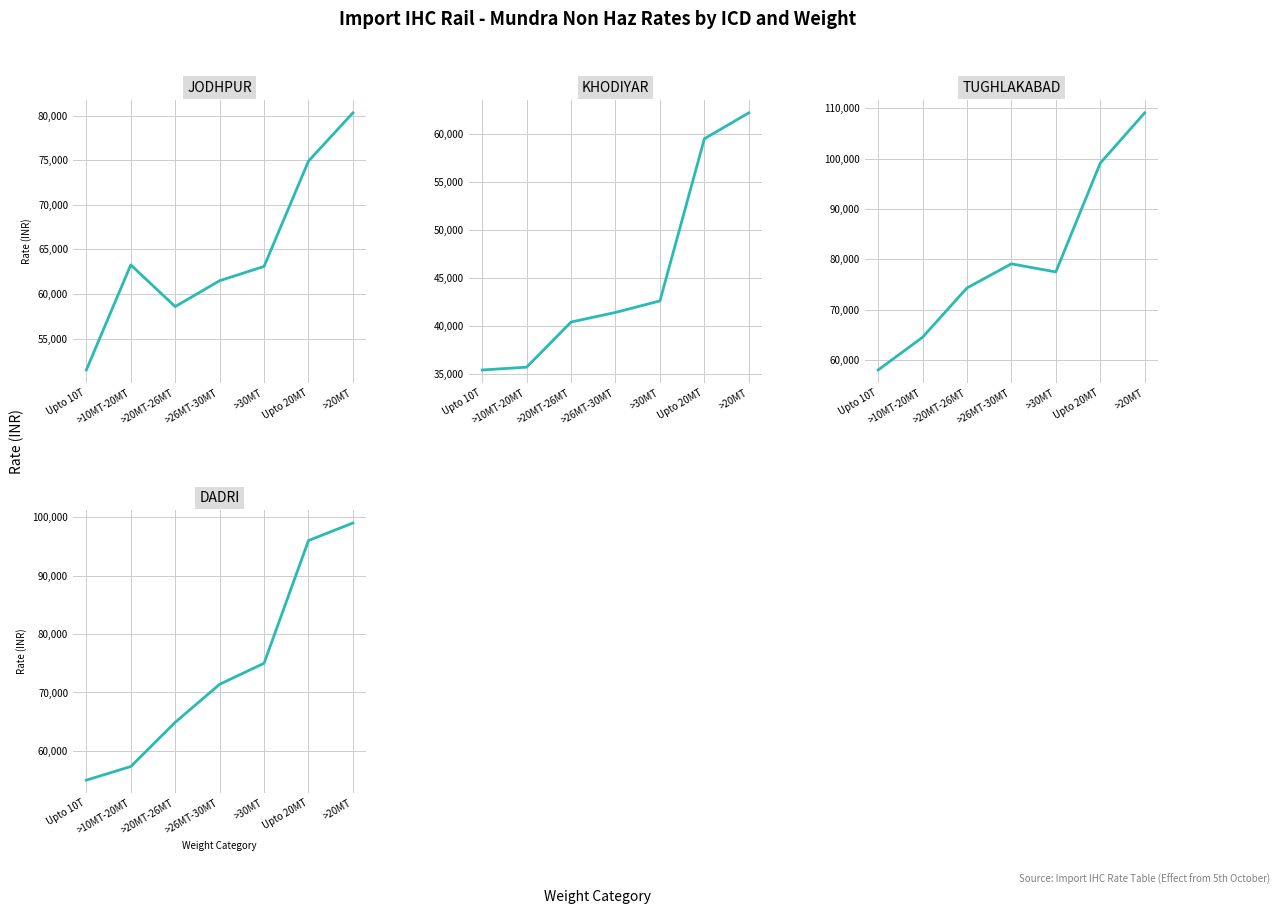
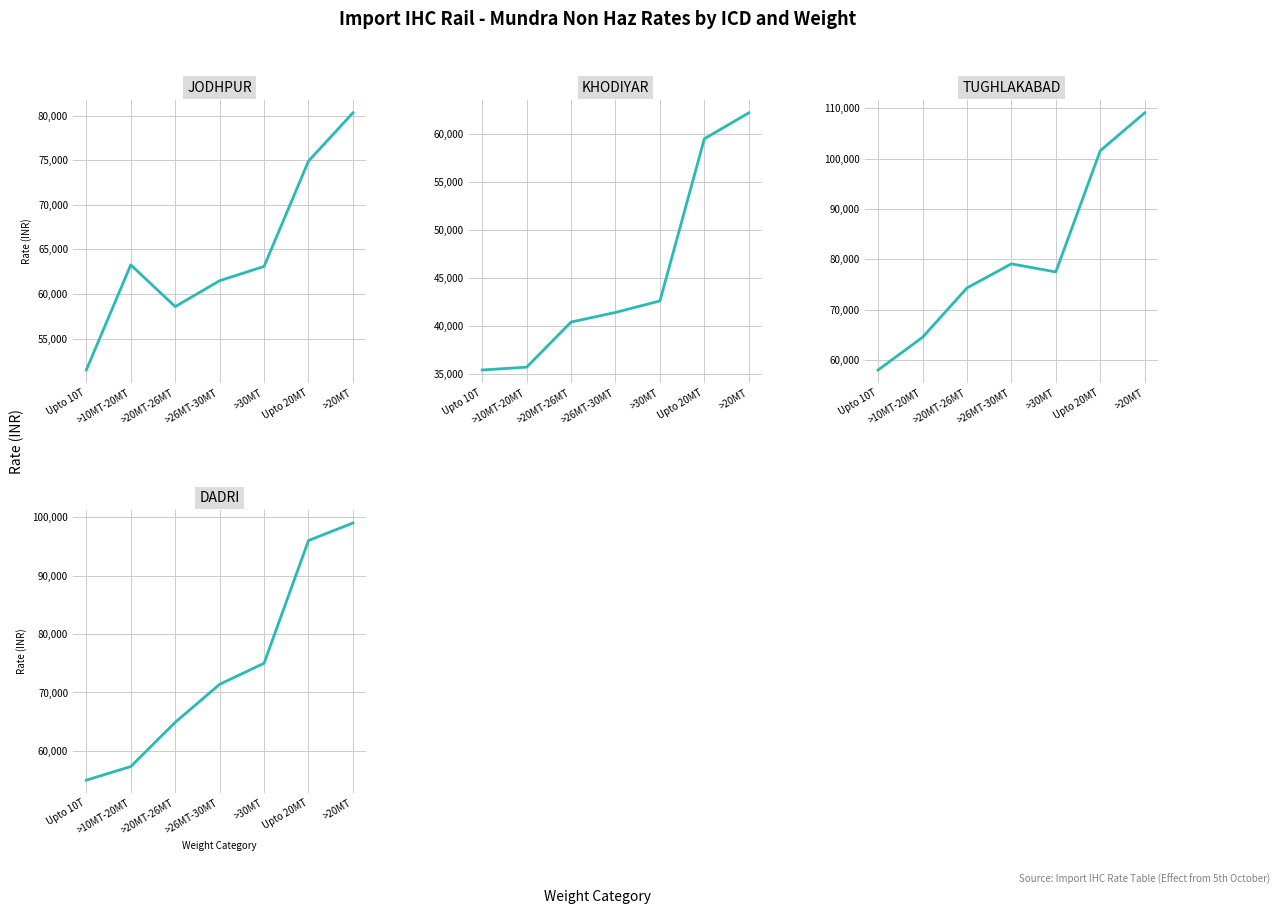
  {
    "JODHPUR": {
      "Upto 10T": "52,000",
      ">10MT-20MT": "63,000",
      ">20MT-26MT": "59,000",
      ">26MT-30MT": "62,000",
      ">30MT": "63,000",
      "Upto 20MT": "75,000",
      ">20MT": "80,000"
    },
    "KHODIYAR": {
      "Upto 10T": "35,000",
      ">10MT-20MT": "36,000",
      ">20MT-26MT": "40,000",
      ">26MT-30MT": "41,000",
      ">30MT": "43,000",
      "Upto 20MT": "60,000",
      ">20MT": "62,000"
    },
    "TUGHLAKABAD": {
      "Upto 10T": "58,000",
      ">10MT-20MT": "65,000",
      ">20MT-26MT": "74,000",
      ">26MT-30MT": "79,000",
      ">30MT": "77,000",
-     "Upto 20MT": "99,000",
+     "Upto 20MT": "102,000",
      ">20MT": "109,000"
    },
    "DADRI": {
      "Upto 10T": "55,000",
      ">10MT-20MT": "57,000",
      ">20MT-26MT": "65,000",
      ">26MT-30MT": "71,000",
      ">30MT": "75,000",
      "Upto 20MT": "96,000",
      ">20MT": "99,000"
    }
  }
